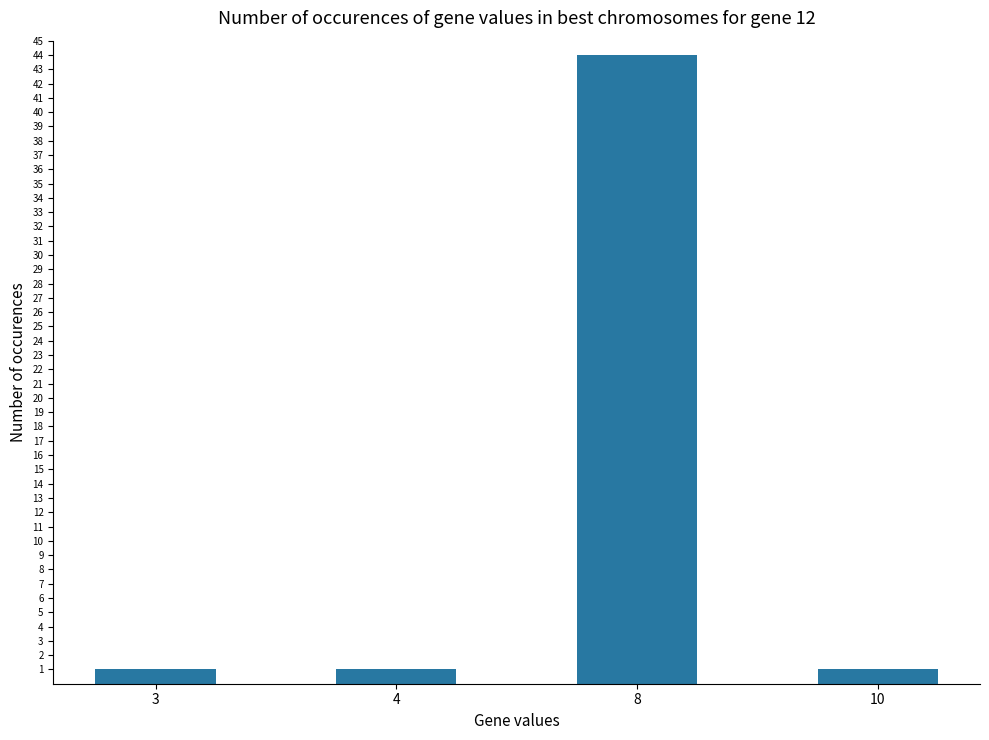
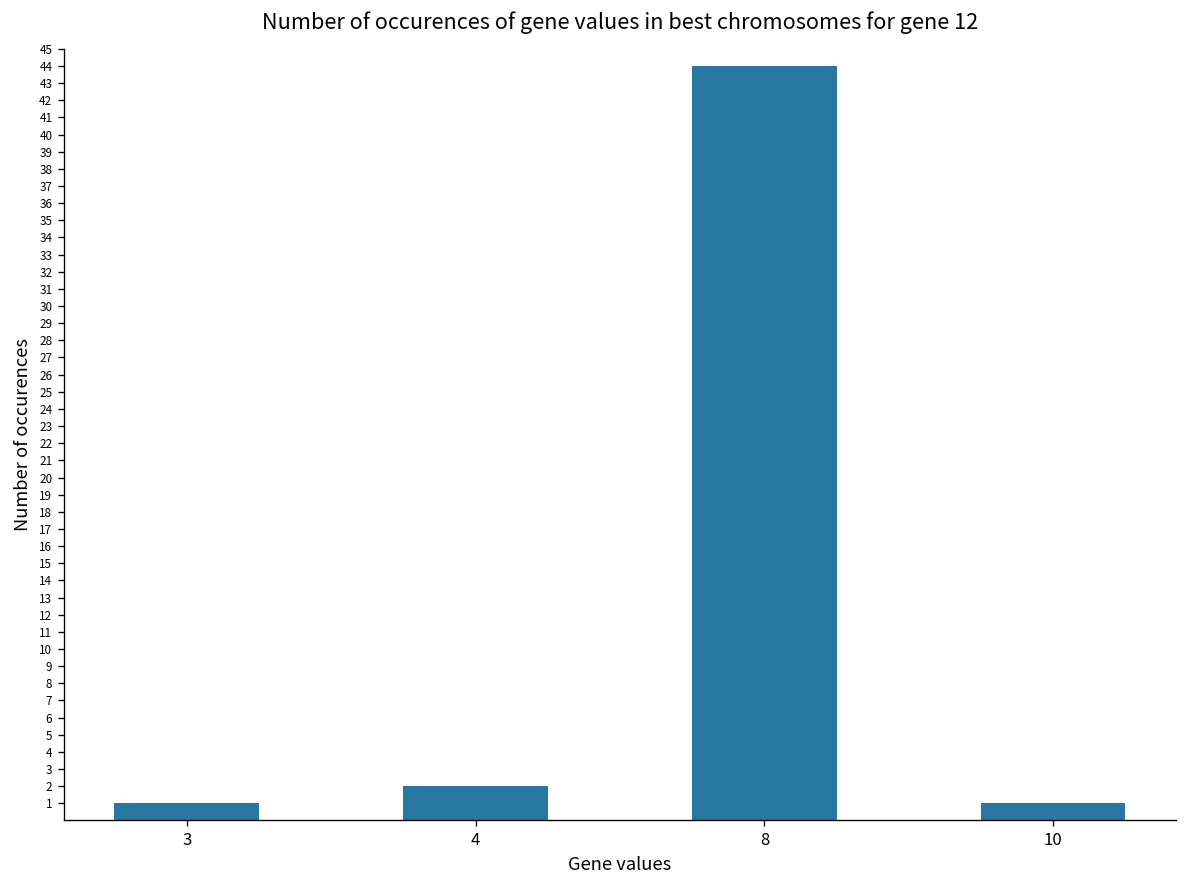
  {
    "3": 1,
-   "4": 1,
+   "4": 2,
    "8": 44,
    "10": 1
  }
